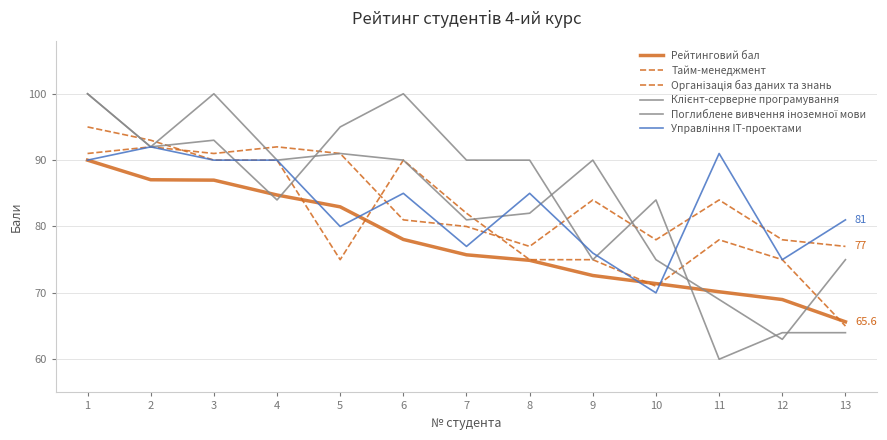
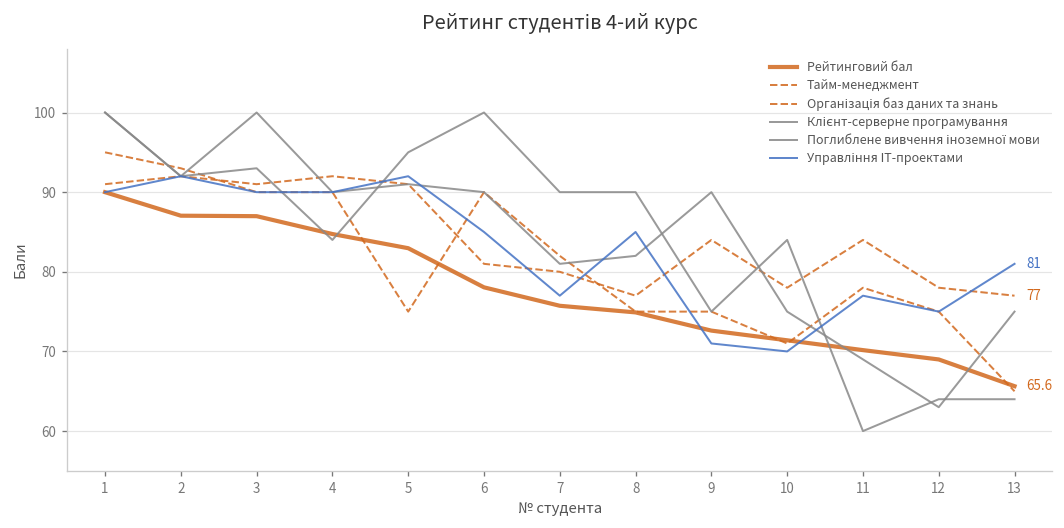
  {
    "Управління ІТ-проектами": {
-     "5": 80,
+     "5": 92,
      "6": 85,
      "7": 77,
      "8": 85,
-     "9": 76,
+     "9": 71,
      "10": 70,
-     "11": 91
+     "11": 77
    }
  }
